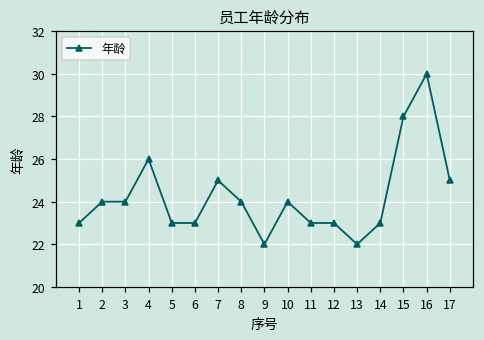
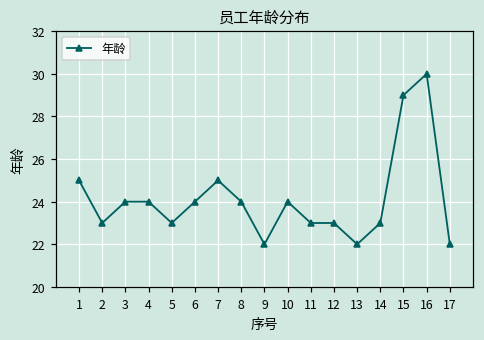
  {
-   "1": 23,
-   "2": 24,
+   "1": 25,
+   "2": 23,
    "3": 24,
-   "4": 26,
+   "4": 24,
    "5": 23,
-   "6": 23,
+   "6": 24,
    "7": 25,
    "8": 24,
    "9": 22,
    "10": 24,
    "11": 23,
    "12": 23,
    "13": 22,
    "14": 23,
-   "15": 28,
+   "15": 29,
    "16": 30,
-   "17": 25
+   "17": 22
  }
